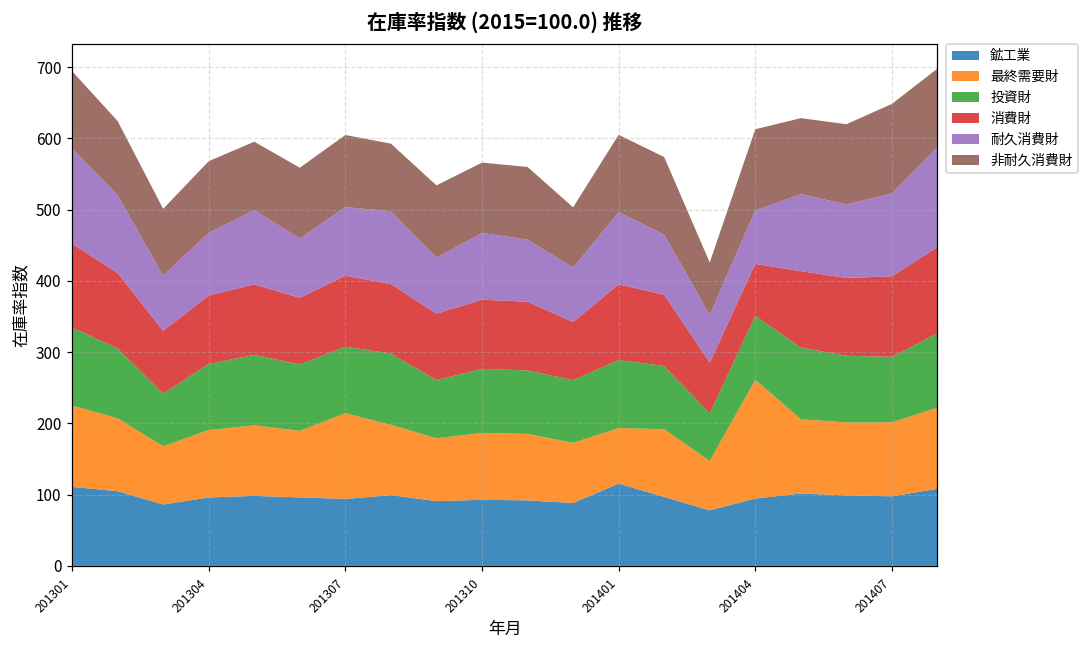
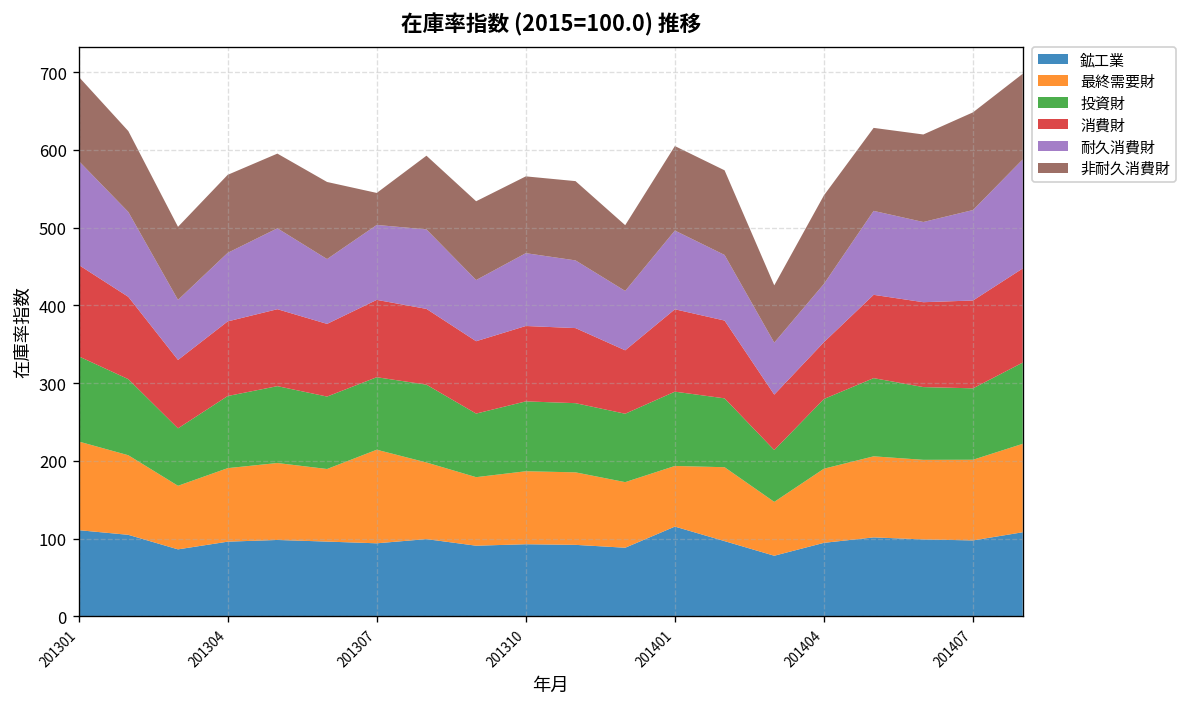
  {
    "鉱工業": {
      "201301": 110,
      "201304": 100,
      "201307": 90,
      "201310": 90,
      "201401": 120,
      "201404": 90,
      "201407": 100
    },
    "最終需要財": {
      "201301": 110,
      "201304": 90,
      "201307": 120,
      "201310": 90,
      "201401": 80,
-     "201404": 170,
+     "201404": 100,
      "201407": 100
    },
    "投資財": {
      "201301": 110,
      "201304": 90,
      "201307": 90,
      "201310": 90,
      "201401": 100,
      "201404": 90,
      "201407": 90
    },
    "消費財": {
      "201301": 120,
      "201304": 100,
      "201307": 100,
      "201310": 100,
      "201401": 110,
      "201404": 70,
      "201407": 110
    },
    "耐久消費財": {
      "201301": 130,
      "201304": 90,
      "201307": 100,
      "201310": 90,
      "201401": 100,
      "201404": 80,
      "201407": 120
    },
    "非耐久消費財": {
      "201301": 110,
      "201304": 100,
-     "201307": 100,
+     "201307": 40,
      "201310": 100,
      "201401": 110,
      "201404": 110,
      "201407": 130
    }
  }
